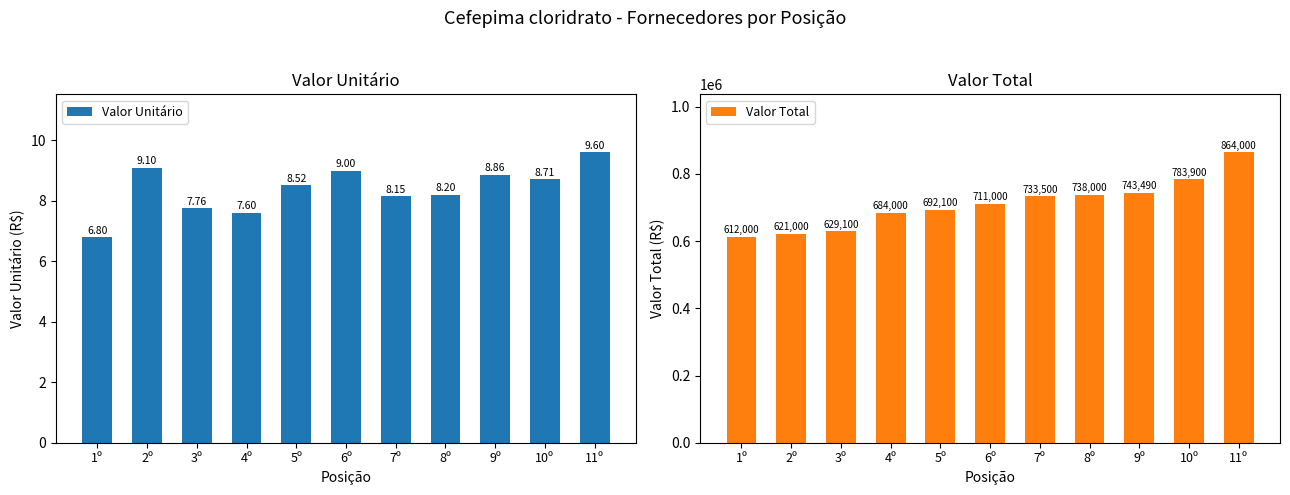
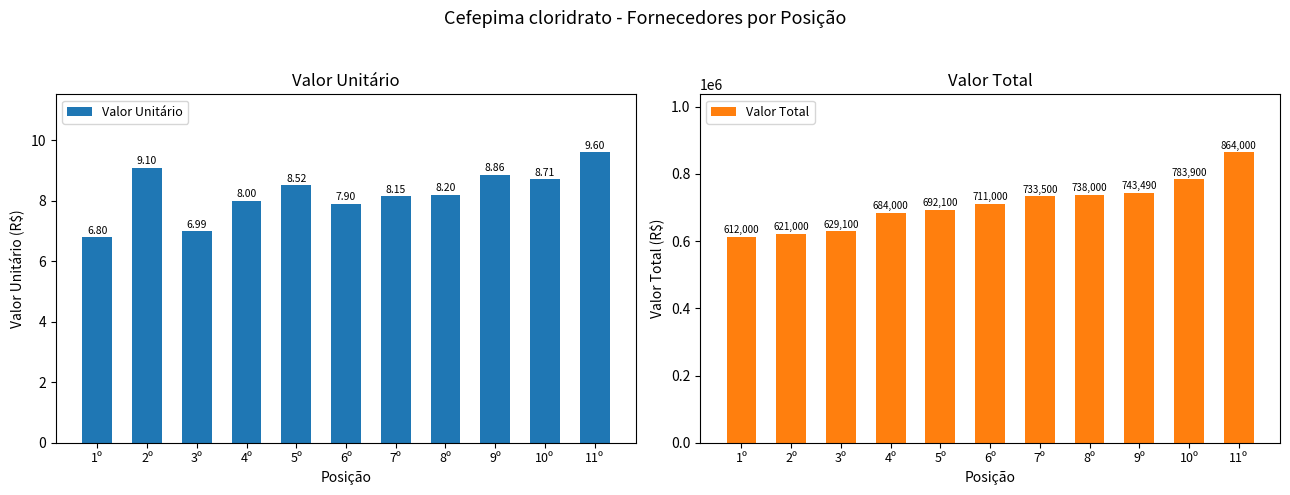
  {
    "Valor Unitário": {
      "1º": "6.80",
      "2º": "9.10",
-     "3º": "7.76",
-     "4º": "7.60",
+     "3º": "6.99",
+     "4º": "8.00",
      "5º": "8.52",
-     "6º": "9.00",
+     "6º": "7.90",
      "7º": "8.15",
      "8º": "8.20",
      "9º": "8.86",
      "10º": "8.71",
      "11º": "9.60"
    },
    "Valor Total": {
      "1º": "612,000",
      "2º": "621,000",
      "3º": "629,100",
      "4º": "684,000",
      "5º": "692,100",
      "6º": "711,000",
      "7º": "733,500",
      "8º": "738,000",
      "9º": "743,490",
      "10º": "783,900",
      "11º": "864,000"
    }
  }
